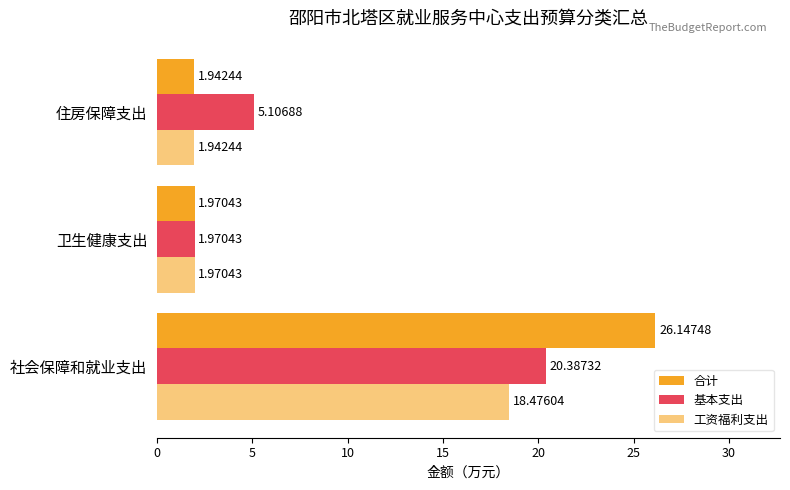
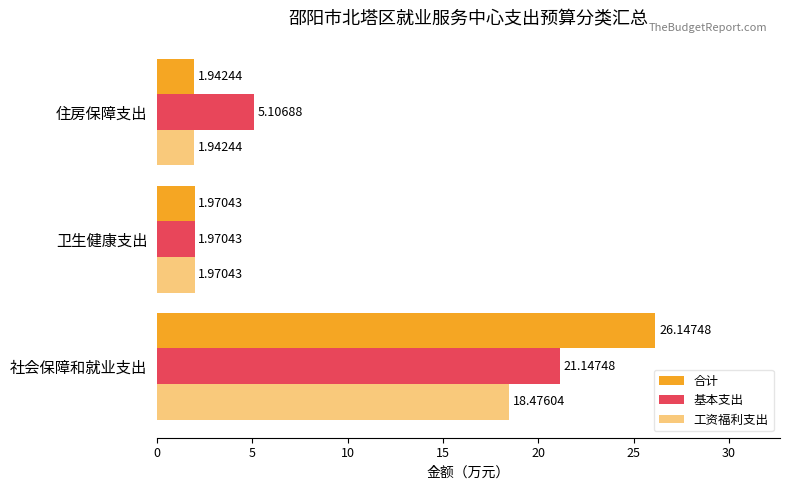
  {
    "基本支出": {
      "住房保障支出": 5.10688,
      "卫生健康支出": 1.97043,
-     "社会保障和就业支出": 20.38732
+     "社会保障和就业支出": 21.14748
    }
  }
